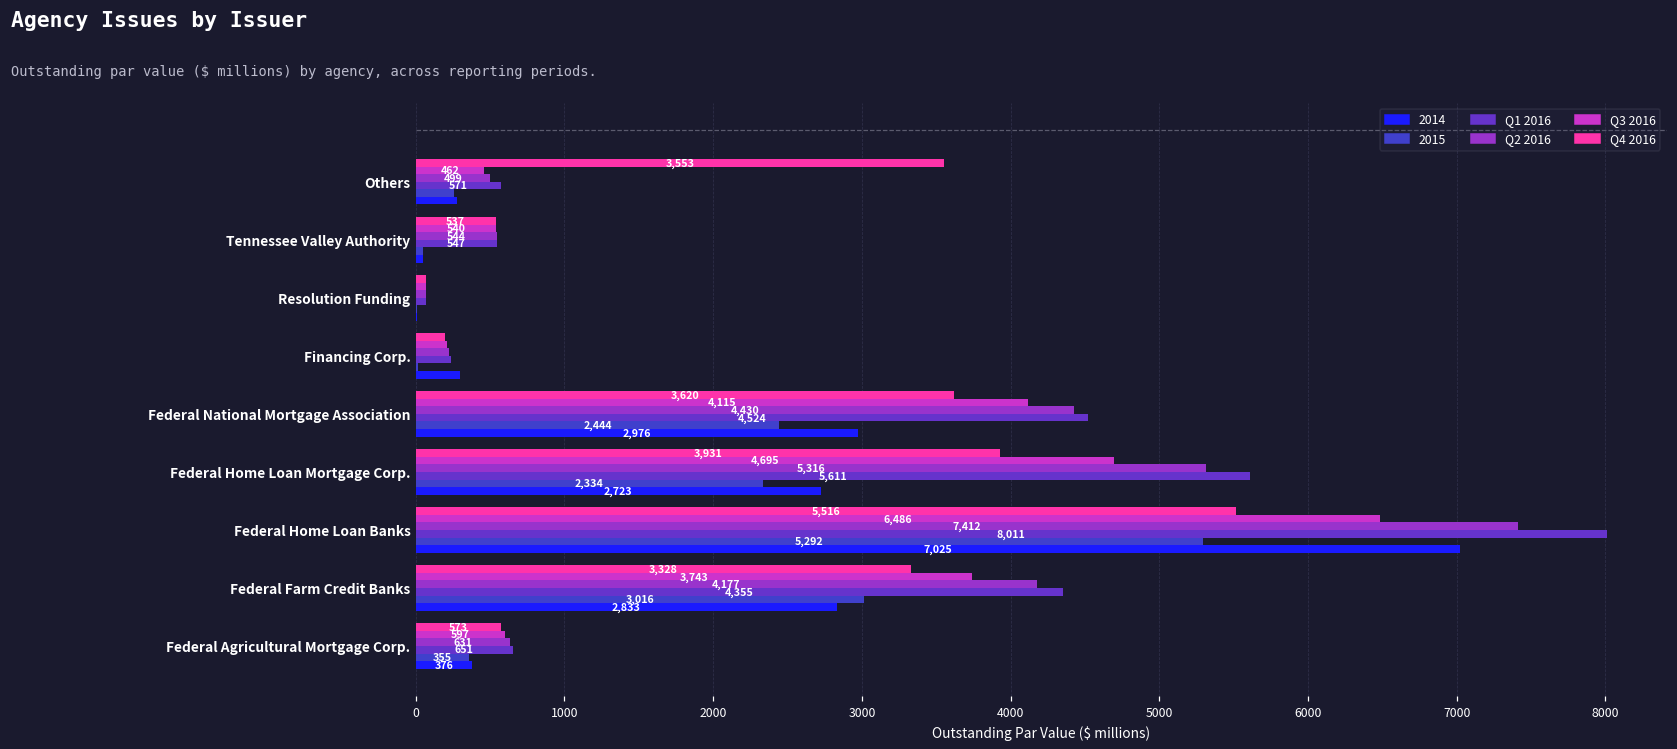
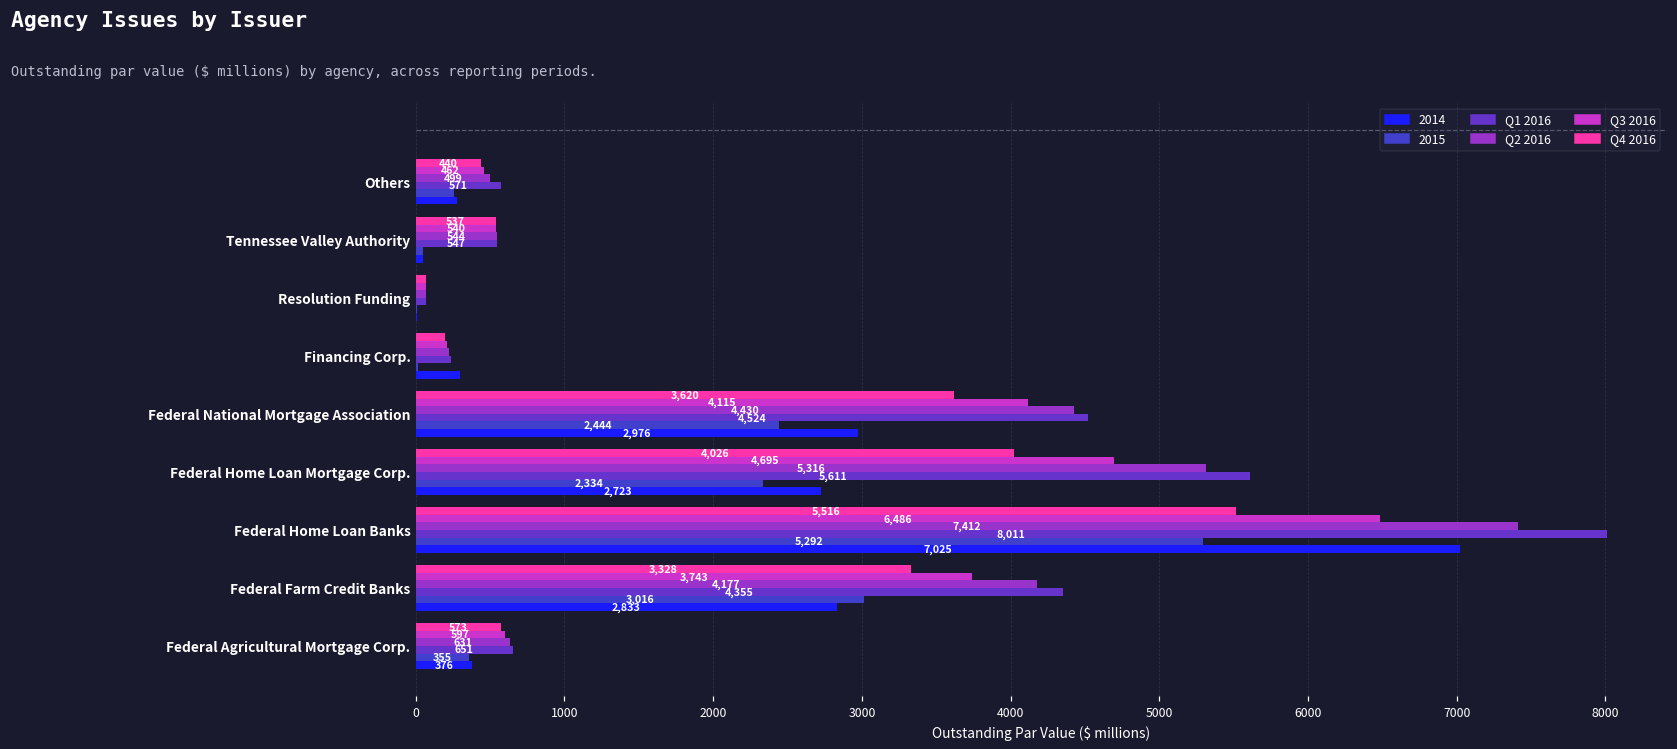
  {
    "2014": {
      "Federal National Mortgage Association": "2,976",
      "Federal Home Loan Mortgage Corp.": "2,723",
      "Federal Home Loan Banks": "7,025"
    },
    "Q4 2016": {
-     "Others": "3,553",
+     "Others": "440",
      "Federal National Mortgage Association": "3,620",
-     "Federal Home Loan Mortgage Corp.": "3,931",
+     "Federal Home Loan Mortgage Corp.": "4,026",
      "Federal Home Loan Banks": "5,516",
      "Federal Farm Credit Banks": "3,328"
    }
  }
